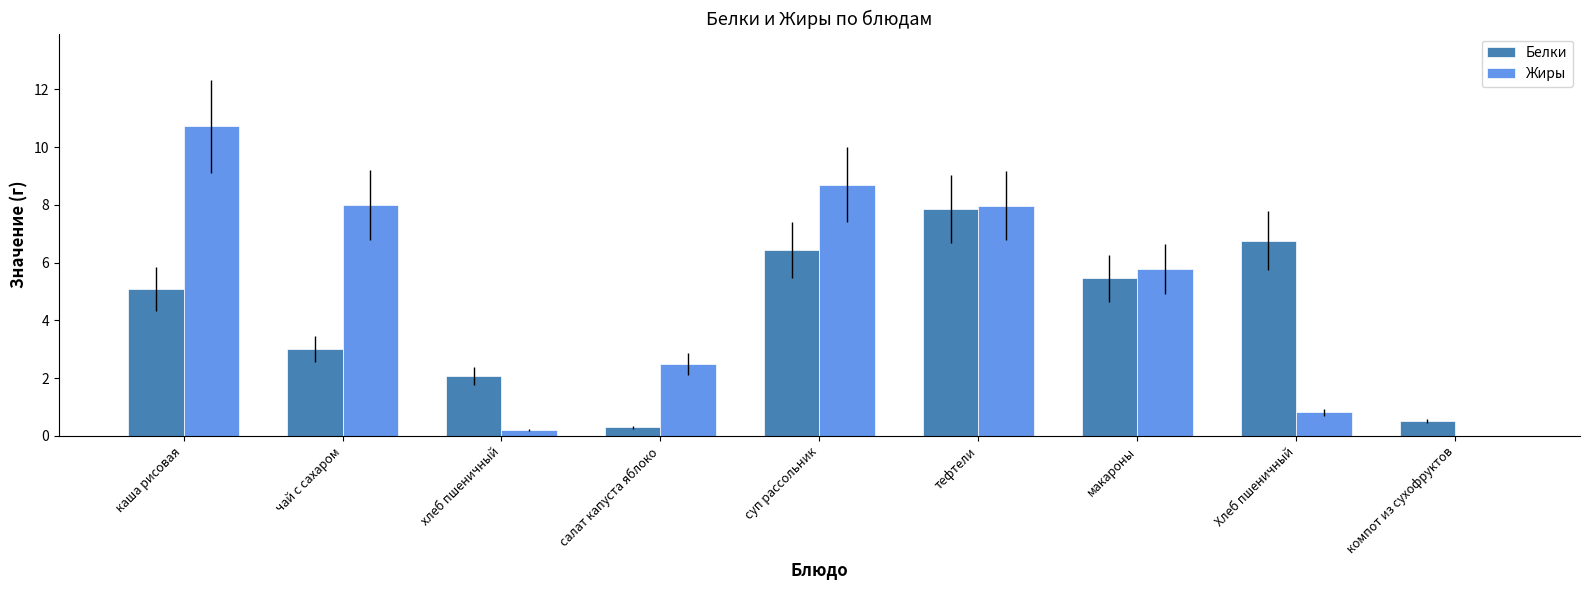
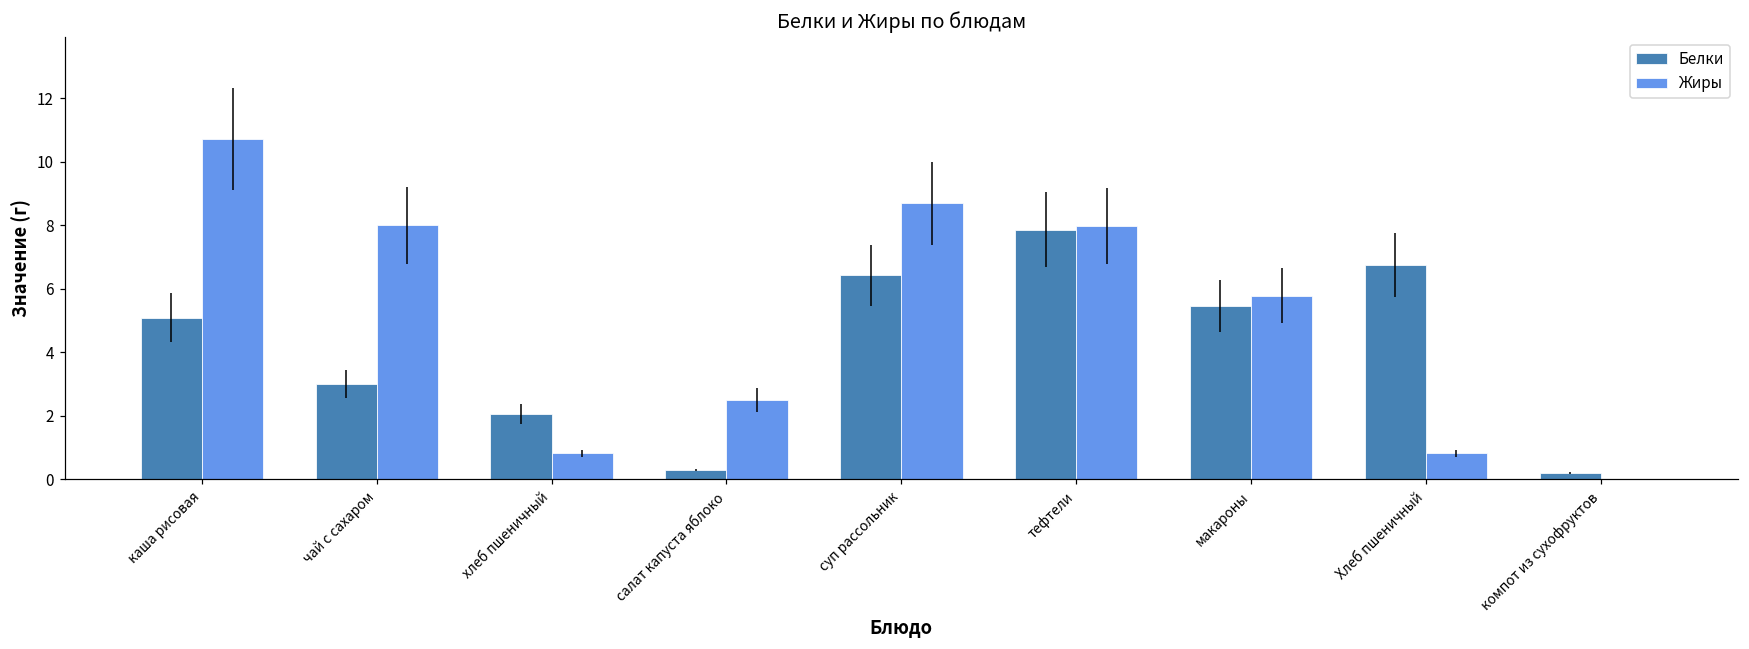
  {
    "Белки": {
      "каша рисовая": 5.1,
      "чай с сахаром": 3.0,
      "хлеб пшеничный": 2.1,
      "салат капуста яблоко": 0.3,
      "суп рассольник": 6.4,
      "тефтели": 7.9,
      "макароны": 5.5,
      "Хлеб пшеничный": 6.8,
-     "компот из сухофруктов": 0.5
+     "компот из сухофруктов": 0.2
    },
    "Жиры": {
      "каша рисовая": 10.7,
      "чай с сахаром": 8.0,
-     "хлеб пшеничный": 0.2,
+     "хлеб пшеничный": 0.8,
      "салат капуста яблоко": 2.5,
      "суп рассольник": 8.7,
      "тефтели": 8.0,
      "макароны": 5.8,
      "Хлеб пшеничный": 0.8,
      "компот из сухофруктов": 0.0
    }
  }
